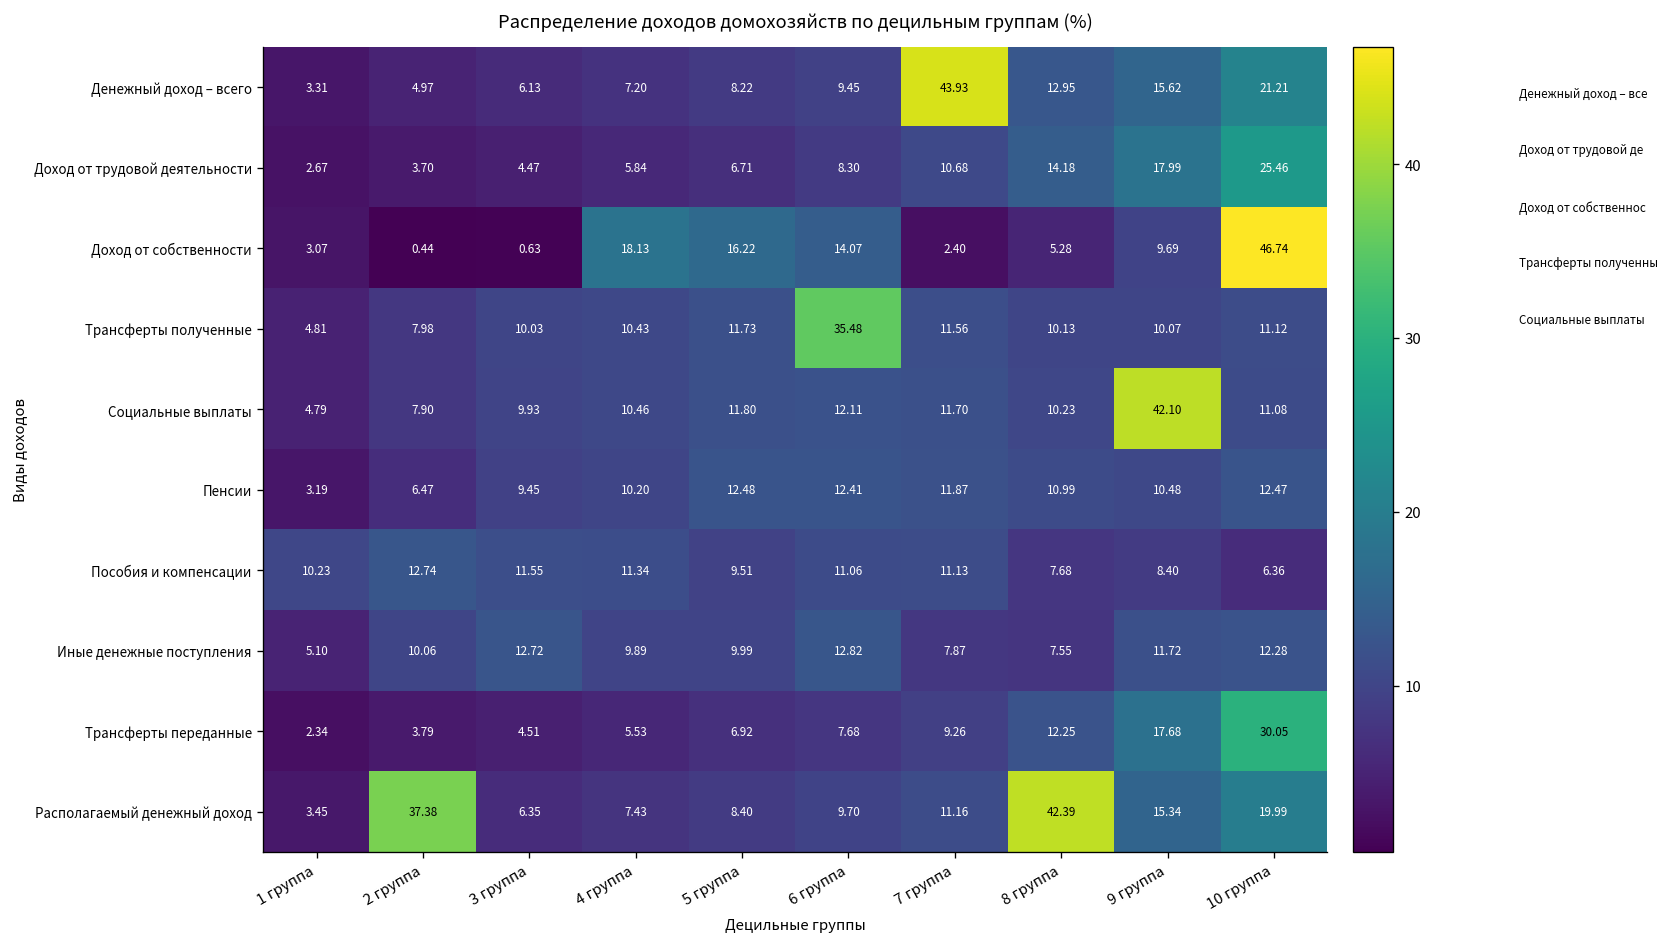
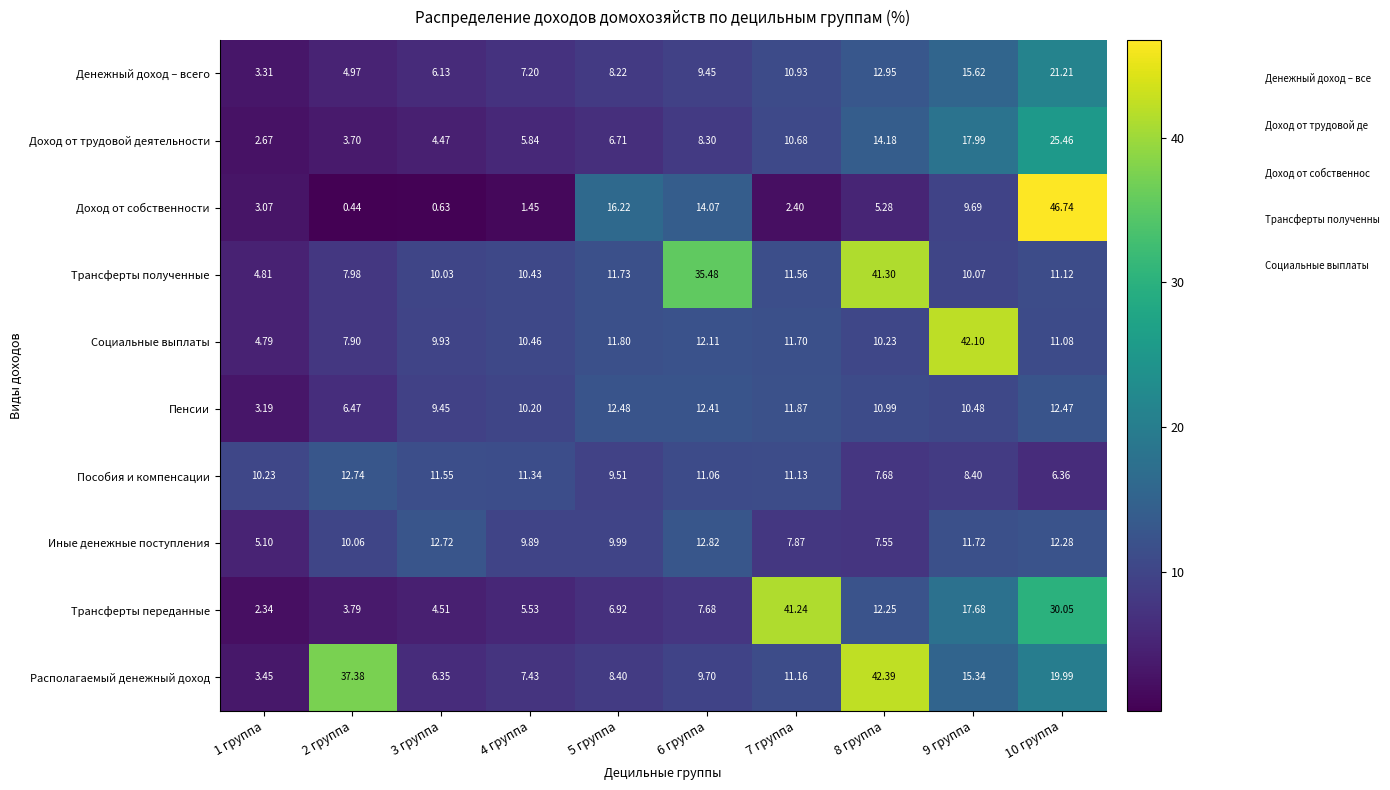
  {
    "Денежный доход – всего": {
      "1 группа": 3.31,
      "2 группа": 4.97,
      "3 группа": 6.13,
      "4 группа": 7.20,
      "5 группа": 8.22,
      "6 группа": 9.45,
-     "7 группа": 43.93,
+     "7 группа": 10.93,
      "8 группа": 12.95,
      "9 группа": 15.62,
      "10 группа": 21.21
    },
    "Доход от трудовой деятельности": {
      "1 группа": 2.67,
      "2 группа": 3.70,
      "3 группа": 4.47,
      "4 группа": 5.84,
      "5 группа": 6.71,
      "6 группа": 8.30,
      "7 группа": 10.68,
      "8 группа": 14.18,
      "9 группа": 17.99,
      "10 группа": 25.46
    },
    "Доход от собственности": {
      "1 группа": 3.07,
      "2 группа": 0.44,
      "3 группа": 0.63,
-     "4 группа": 18.13,
+     "4 группа": 1.45,
      "5 группа": 16.22,
      "6 группа": 14.07,
      "7 группа": 2.40,
      "8 группа": 5.28,
      "9 группа": 9.69,
      "10 группа": 46.74
    },
    "Трансферты полученные": {
      "1 группа": 4.81,
      "2 группа": 7.98,
      "3 группа": 10.03,
      "4 группа": 10.43,
      "5 группа": 11.73,
      "6 группа": 35.48,
      "7 группа": 11.56,
-     "8 группа": 10.13,
+     "8 группа": 41.30,
      "9 группа": 10.07,
      "10 группа": 11.12
    },
    "Социальные выплаты": {
      "1 группа": 4.79,
      "2 группа": 7.90,
      "3 группа": 9.93,
      "4 группа": 10.46,
      "5 группа": 11.80,
      "6 группа": 12.11,
      "7 группа": 11.70,
      "8 группа": 10.23,
      "9 группа": 42.10,
      "10 группа": 11.08
    },
    "Пенсии": {
      "1 группа": 3.19,
      "2 группа": 6.47,
      "3 группа": 9.45,
      "4 группа": 10.20,
      "5 группа": 12.48,
      "6 группа": 12.41,
      "7 группа": 11.87,
      "8 группа": 10.99,
      "9 группа": 10.48,
      "10 группа": 12.47
    },
    "Пособия и компенсации": {
      "1 группа": 10.23,
      "2 группа": 12.74,
      "3 группа": 11.55,
      "4 группа": 11.34,
      "5 группа": 9.51,
      "6 группа": 11.06,
      "7 группа": 11.13,
      "8 группа": 7.68,
      "9 группа": 8.40,
      "10 группа": 6.36
    },
    "Иные денежные поступления": {
      "1 группа": 5.10,
      "2 группа": 10.06,
      "3 группа": 12.72,
      "4 группа": 9.89,
      "5 группа": 9.99,
      "6 группа": 12.82,
      "7 группа": 7.87,
      "8 группа": 7.55,
      "9 группа": 11.72,
      "10 группа": 12.28
    },
    "Трансферты переданные": {
      "1 группа": 2.34,
      "2 группа": 3.79,
      "3 группа": 4.51,
      "4 группа": 5.53,
      "5 группа": 6.92,
      "6 группа": 7.68,
-     "7 группа": 9.26,
+     "7 группа": 41.24,
      "8 группа": 12.25,
      "9 группа": 17.68,
      "10 группа": 30.05
    },
    "Располагаемый денежный доход": {
      "1 группа": 3.45,
      "2 группа": 37.38,
      "3 группа": 6.35,
      "4 группа": 7.43,
      "5 группа": 8.40,
      "6 группа": 9.70,
      "7 группа": 11.16,
      "8 группа": 42.39,
      "9 группа": 15.34,
      "10 группа": 19.99
    }
  }
